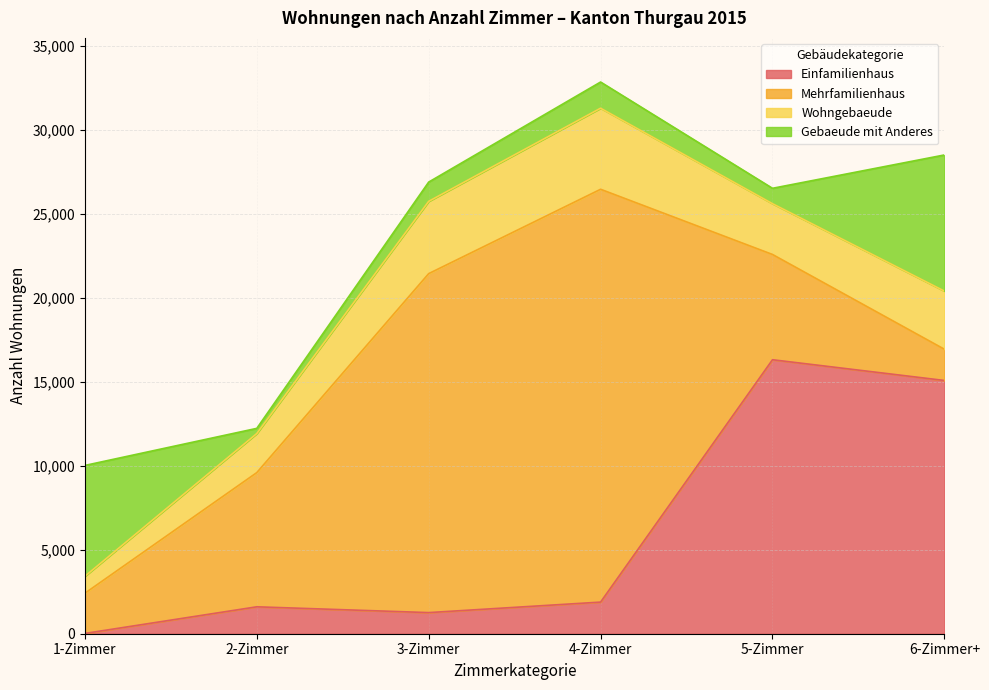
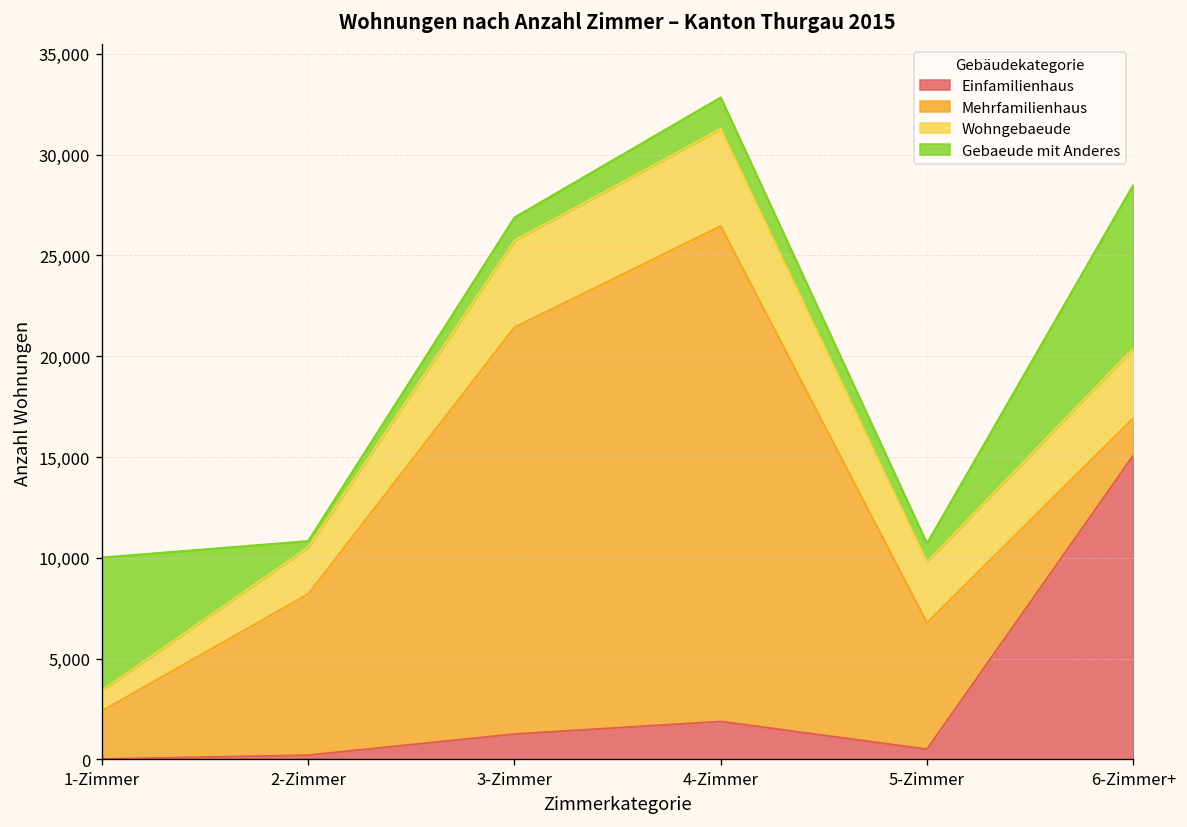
  {
    "Einfamilienhaus": {
      "1-Zimmer": "0",
-     "2-Zimmer": "1,600",
+     "2-Zimmer": "200",
      "3-Zimmer": "1,300",
      "4-Zimmer": "1,900",
-     "5-Zimmer": "16,300",
+     "5-Zimmer": "500",
      "6-Zimmer+": "15,100"
    },
    "Gebaeude mit Anderes": {
      "1-Zimmer": "6,600",
      "2-Zimmer": "300",
      "3-Zimmer": "1,100",
      "4-Zimmer": "1,600",
      "5-Zimmer": "900",
      "6-Zimmer+": "8,100"
    }
  }
